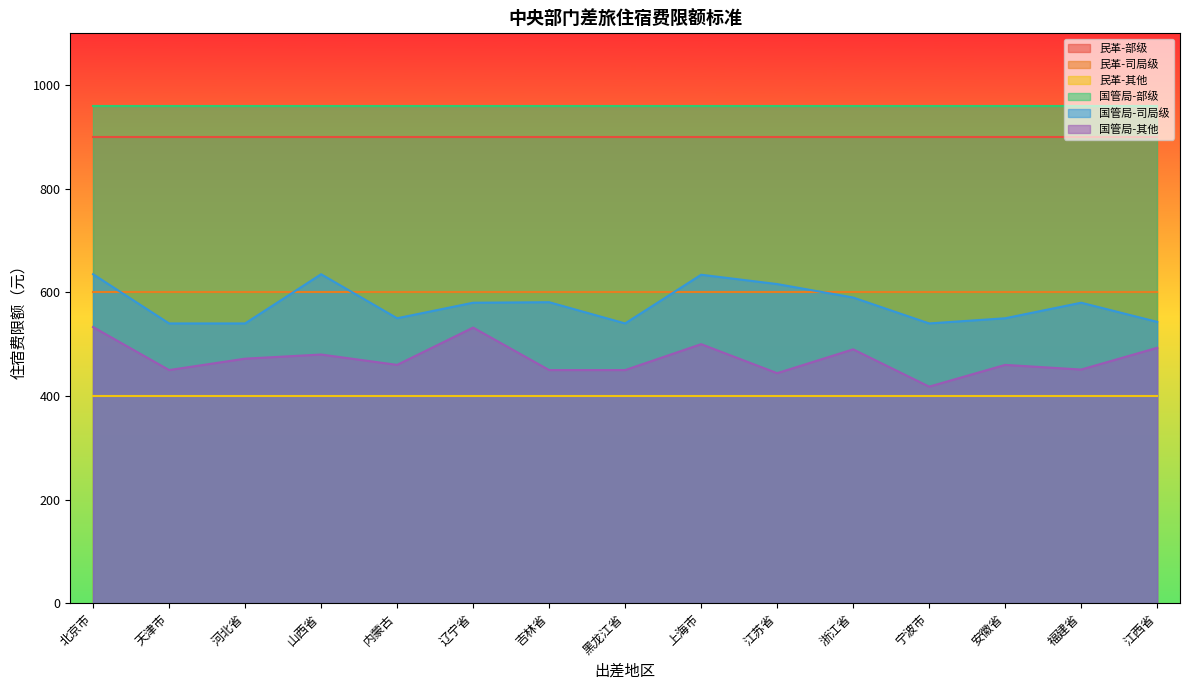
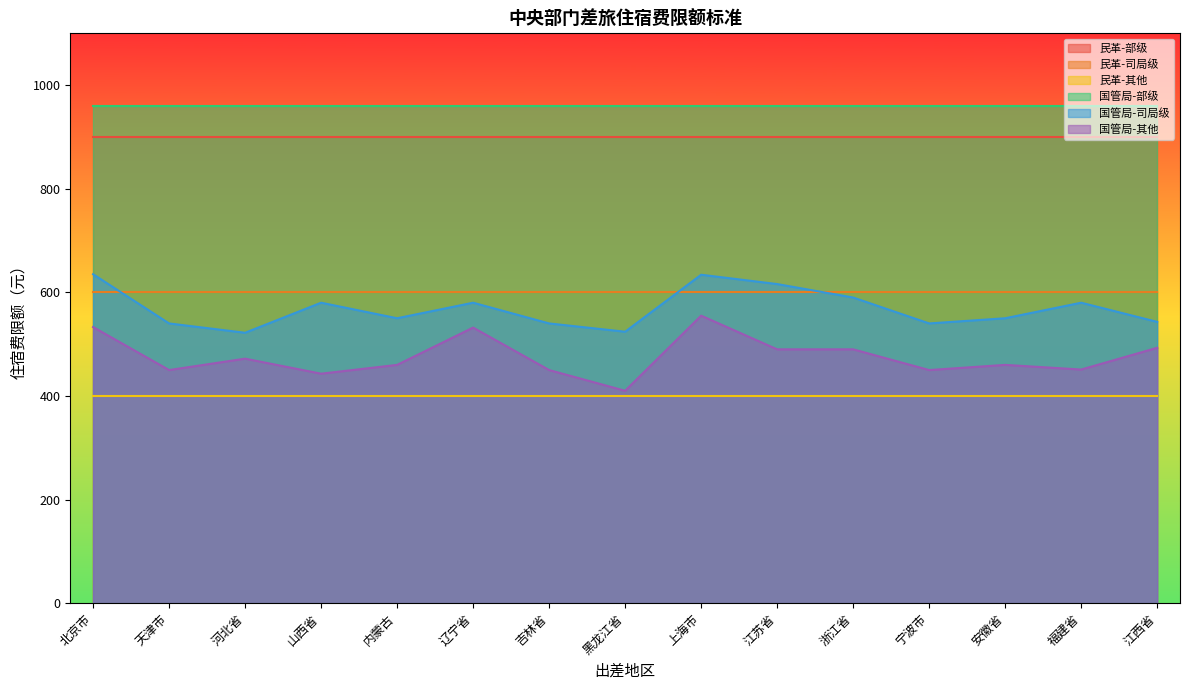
  {
    "民革-其他": {
      "北京市": 400,
      "天津市": 400,
      "河北省": 400,
      "山西省": 400,
      "内蒙古": 400,
      "辽宁省": 400,
      "吉林省": 400,
      "黑龙江省": 400,
      "上海市": 400,
      "江苏省": 400,
      "浙江省": 400,
      "宁波市": 400,
      "安徽省": 400,
      "福建省": 400,
      "江西省": 400
    },
    "国管局-部级": {
      "北京市": 960,
      "天津市": 960,
      "河北省": 960,
      "山西省": 960,
      "内蒙古": 960,
      "辽宁省": 960,
      "吉林省": 960,
      "黑龙江省": 960,
      "上海市": 960,
      "江苏省": 960,
      "浙江省": 960,
      "宁波市": 960,
      "安徽省": 960
    },
    "国管局-司局级": {
      "北京市": 640,
      "天津市": 540,
-     "河北省": 540,
-     "山西省": 640,
+     "河北省": 520,
+     "山西省": 580,
      "内蒙古": 550,
      "辽宁省": 580,
-     "吉林省": 580,
-     "黑龙江省": 540,
+     "吉林省": 540,
+     "黑龙江省": 520,
      "上海市": 630,
      "江苏省": 620,
      "浙江省": 590,
      "宁波市": 540,
      "安徽省": 550,
      "福建省": 580,
      "江西省": 540
    },
    "国管局-其他": {
      "北京市": 530,
      "天津市": 450,
      "河北省": 470,
-     "山西省": 480,
+     "山西省": 440,
      "内蒙古": 460,
      "辽宁省": 530,
      "吉林省": 450,
-     "黑龙江省": 450,
-     "上海市": 500,
-     "江苏省": 440,
+     "黑龙江省": 410,
+     "上海市": 560,
+     "江苏省": 490,
      "浙江省": 490,
-     "宁波市": 420,
+     "宁波市": 450,
      "安徽省": 460,
      "福建省": 450,
      "江西省": 490
    }
  }
